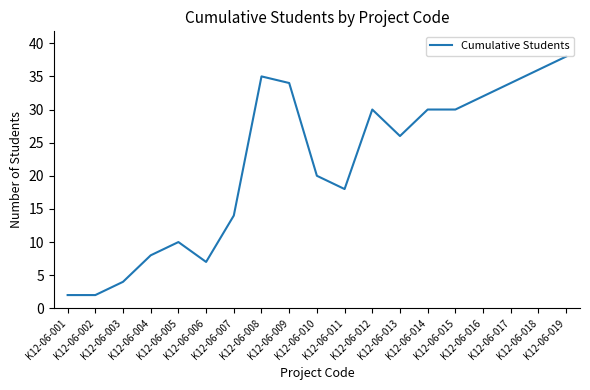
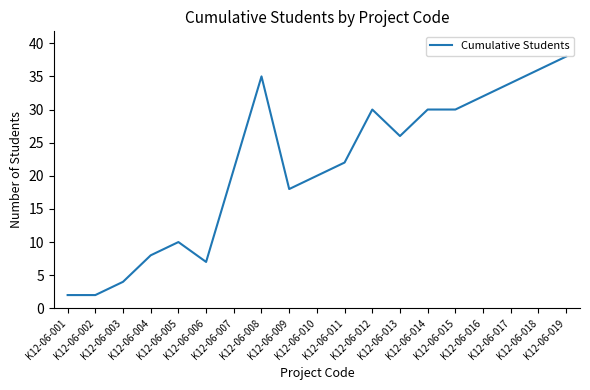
  {
    "K12-06-001": 2,
    "K12-06-002": 2,
    "K12-06-003": 4,
    "K12-06-004": 8,
    "K12-06-005": 10,
    "K12-06-006": 7,
-   "K12-06-007": 14,
+   "K12-06-007": 21,
    "K12-06-008": 35,
-   "K12-06-009": 34,
+   "K12-06-009": 18,
    "K12-06-010": 20,
-   "K12-06-011": 18,
+   "K12-06-011": 22,
    "K12-06-012": 30,
    "K12-06-013": 26,
    "K12-06-014": 30,
    "K12-06-015": 30,
    "K12-06-016": 32,
    "K12-06-017": 34,
    "K12-06-018": 36,
    "K12-06-019": 38
  }
